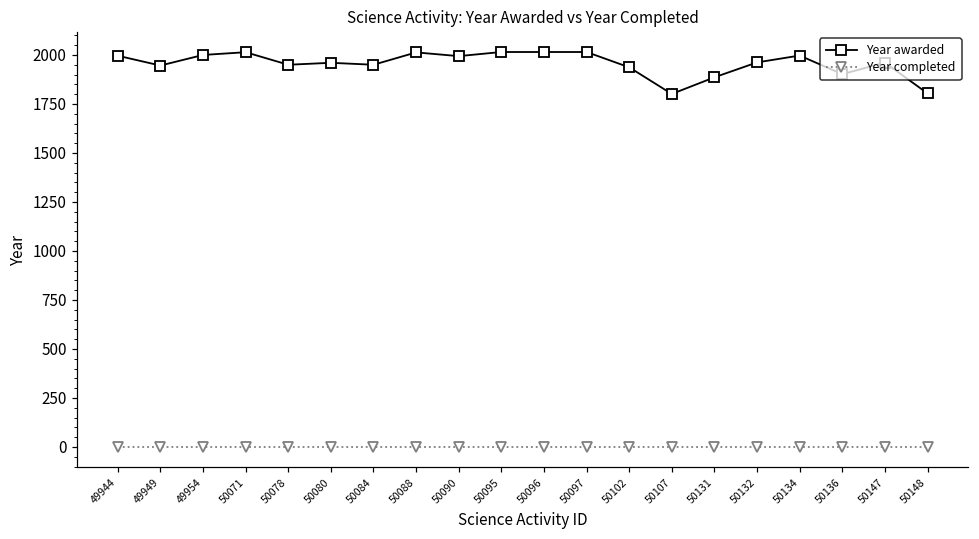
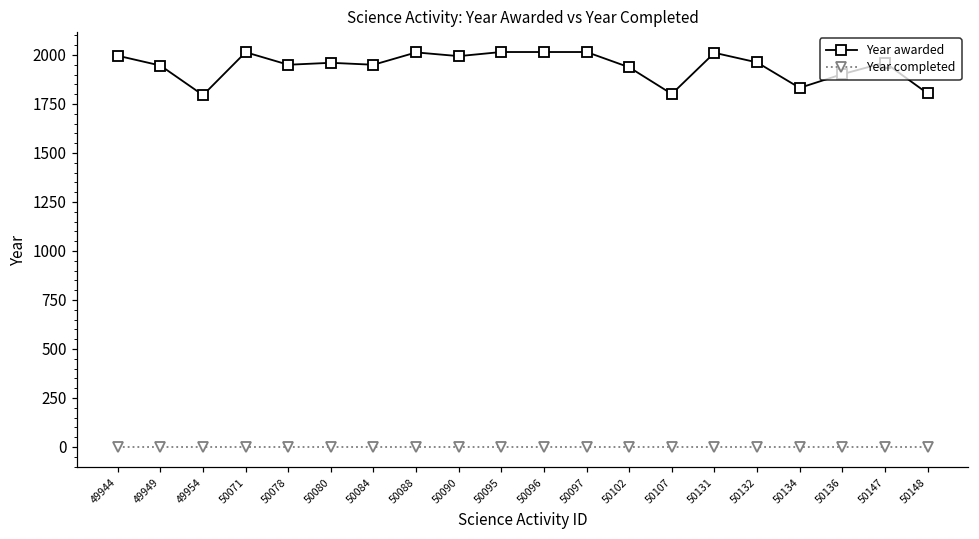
  {
    "Year awarded": {
      "49944": 2000,
      "49949": 1950,
-     "49954": 2000,
+     "49954": 1800,
      "50071": 2010,
      "50078": 1950,
      "50080": 1960,
      "50084": 1950,
      "50088": 2010,
      "50090": 1990,
      "50095": 2020,
      "50096": 2020,
      "50097": 2020,
      "50102": 1940,
      "50107": 1800,
-     "50131": 1890,
+     "50131": 2010,
      "50132": 1960,
-     "50134": 2000,
+     "50134": 1830,
      "50148": 1800
    },
    "Year completed": {
      "49944": 0,
      "49949": 0,
      "49954": 0,
      "50071": 0,
      "50078": 0,
      "50080": 0,
      "50084": 0,
      "50088": 0,
      "50090": 0,
      "50095": 0,
      "50096": 0,
      "50097": 0,
      "50102": 0,
      "50107": 0,
      "50131": 0,
      "50132": 0,
      "50134": 0,
      "50136": 0,
      "50147": 0,
      "50148": 0
    }
  }
